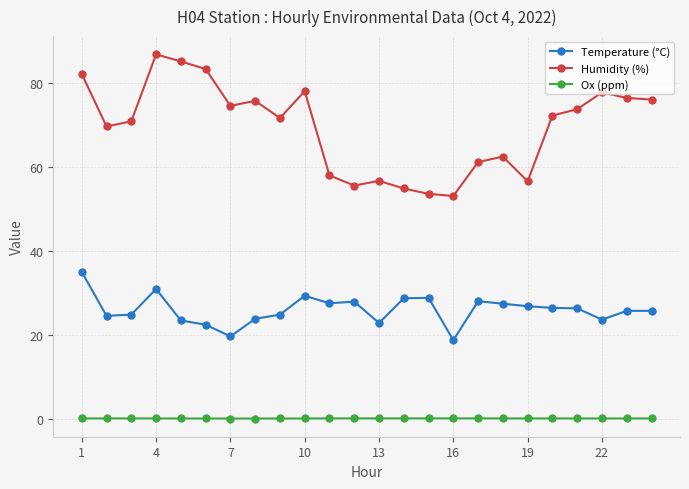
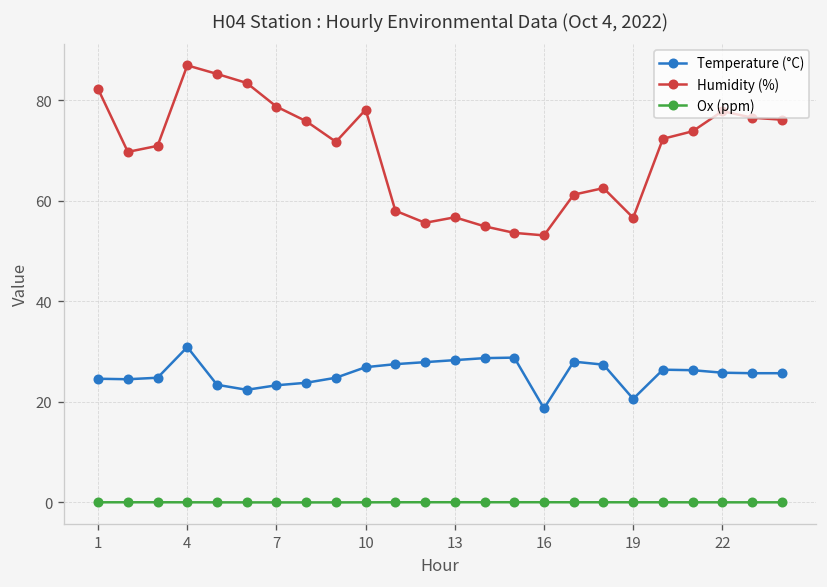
  {
    "Temperature (°C)": {
-     "1": 35,
+     "1": 25,
      "4": 31,
-     "7": 20,
-     "10": 29,
-     "13": 23,
+     "7": 23,
+     "10": 27,
+     "13": 28,
      "16": 19,
-     "19": 27,
-     "22": 24
+     "19": 21,
+     "22": 26
    },
    "Humidity (%)": {
      "1": 82,
      "4": 87,
-     "7": 75,
+     "7": 79,
      "10": 78,
      "13": 57,
      "16": 53,
      "19": 57
    },
    "Ox (ppm)": {
      "1": 0,
      "4": 0,
      "7": 0,
      "10": 0,
      "13": 0,
      "16": 0,
      "19": 0,
      "22": 0
    }
  }
